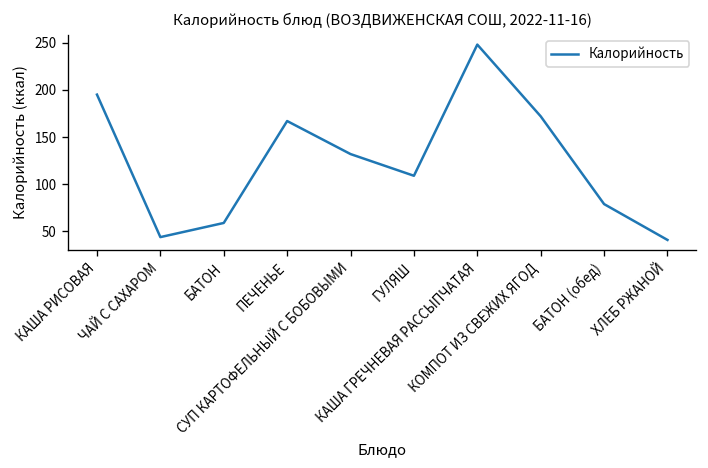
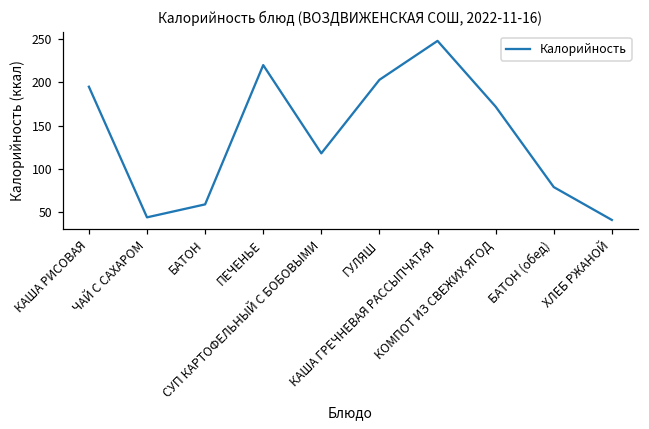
  {
    "КАША РИСОВАЯ": 200,
    "ЧАЙ С САХАРОМ": 40,
    "БАТОН": 60,
-   "ПЕЧЕНЬЕ": 170,
-   "СУП КАРТОФЕЛЬНЫЙ С БОБОВЫМИ": 130,
-   "ГУЛЯШ": 110,
+   "ПЕЧЕНЬЕ": 220,
+   "СУП КАРТОФЕЛЬНЫЙ С БОБОВЫМИ": 120,
+   "ГУЛЯШ": 200,
    "КАША ГРЕЧНЕВАЯ РАССЫПЧАТАЯ": 250,
    "КОМПОТ ИЗ СВЕЖИХ ЯГОД": 170,
    "БАТОН (обед)": 80,
    "ХЛЕБ РЖАНОЙ": 40
  }
